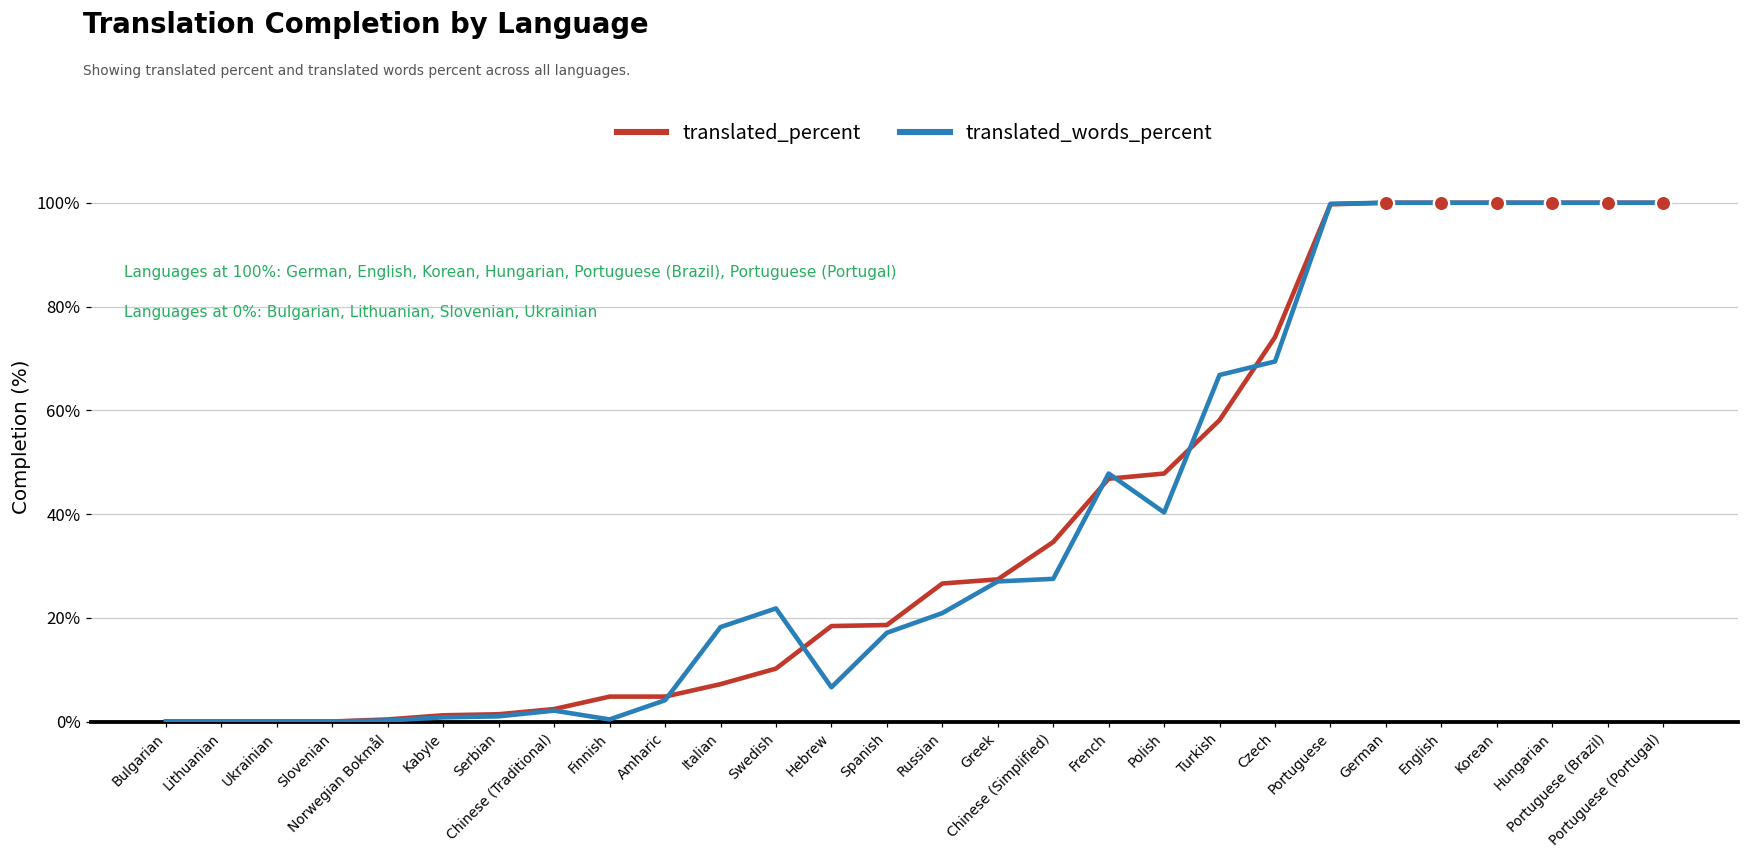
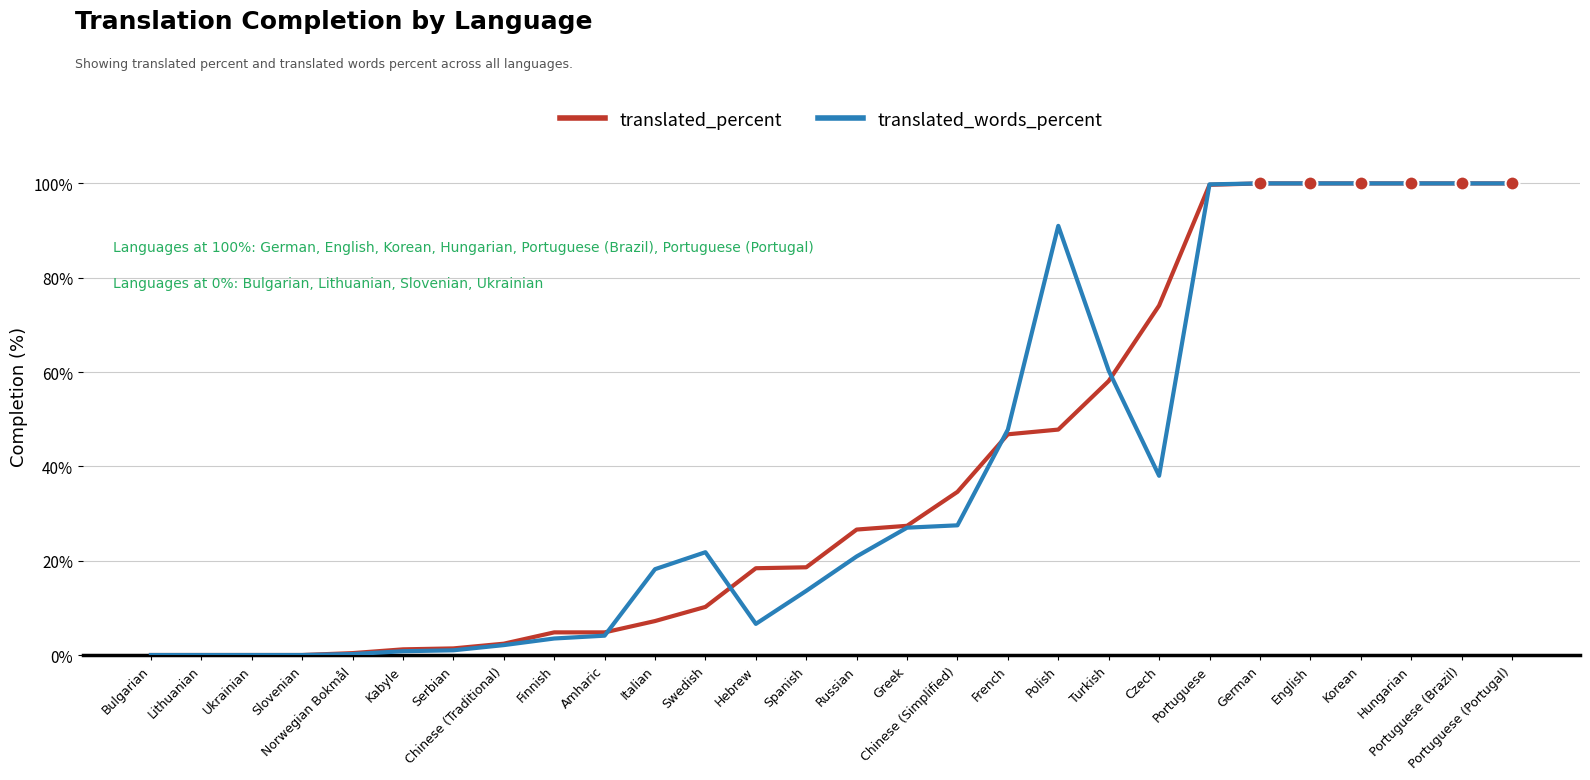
  {
    "translated_words_percent": {
-     "Finnish": "0%",
+     "Finnish": "4%",
      "Amharic": "4%",
      "Italian": "18%",
      "Swedish": "22%",
      "Hebrew": "7%",
-     "Spanish": "17%",
+     "Spanish": "14%",
      "Russian": "21%",
      "Chinese (Simplified)": "28%",
      "French": "48%",
-     "Polish": "40%",
-     "Turkish": "67%",
-     "Czech": "69%"
+     "Polish": "91%",
+     "Turkish": "60%",
+     "Czech": "38%"
    }
  }
